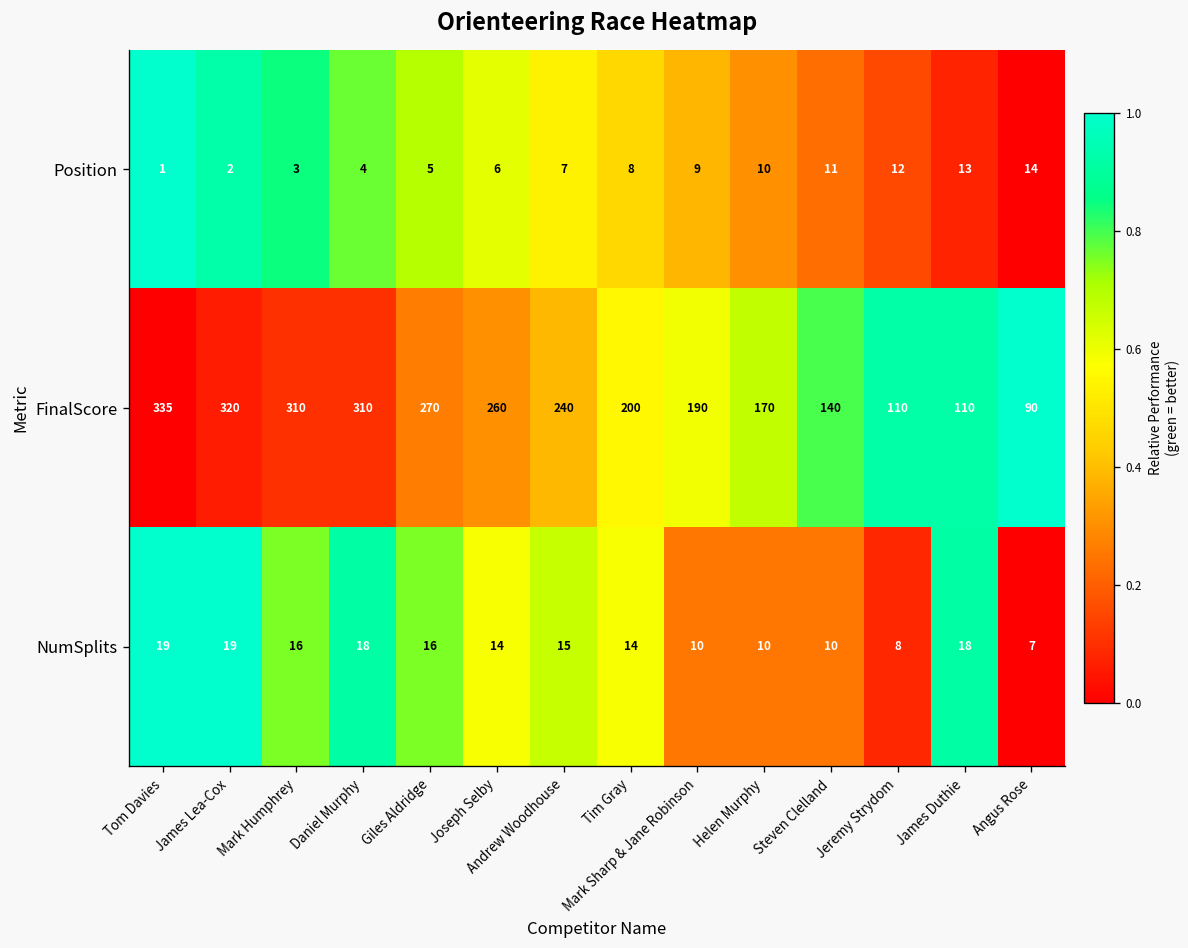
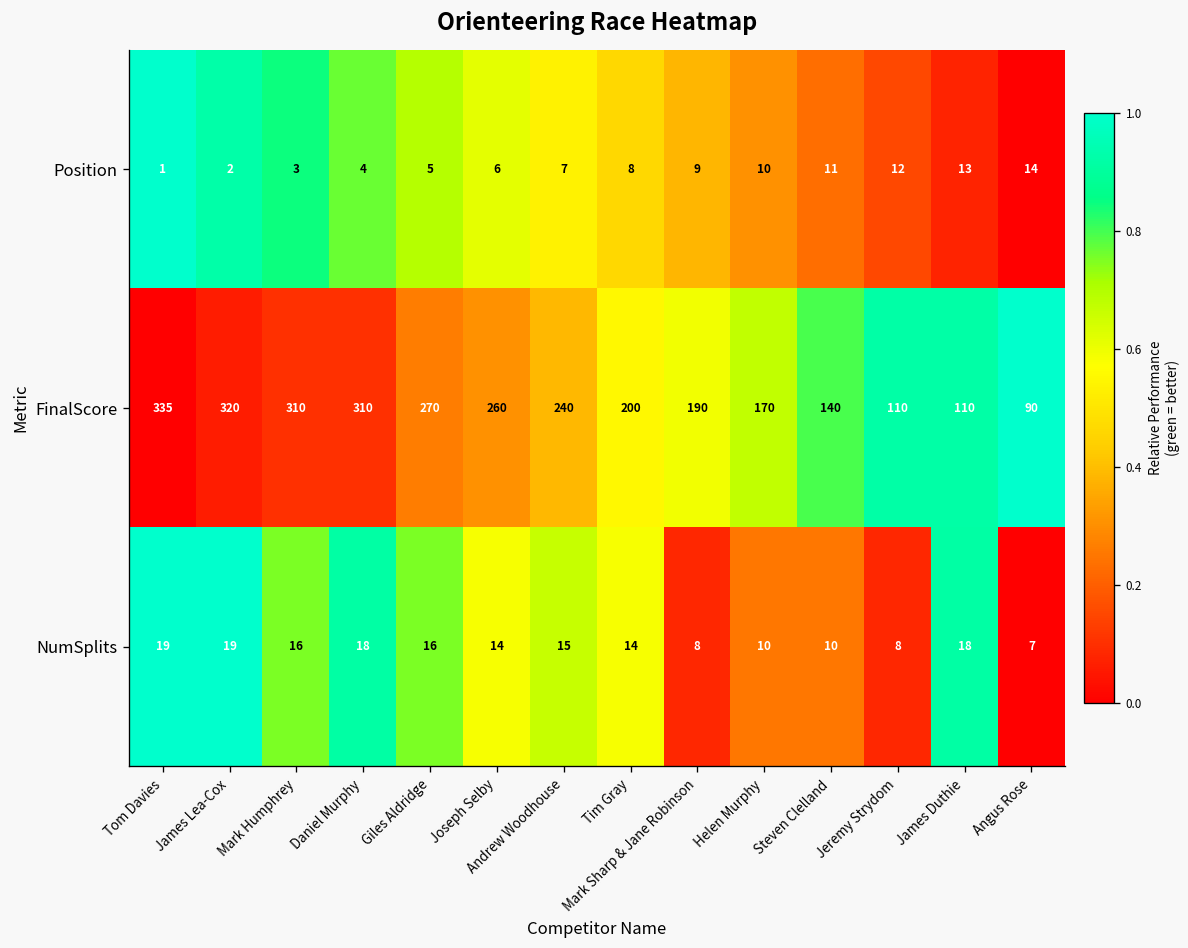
  {
    "Position": {
      "Tom Davies": 1,
      "James Lea-Cox": 2,
      "Mark Humphrey": 3,
      "Daniel Murphy": 4,
      "Giles Aldridge": 5,
      "Joseph Selby": 6,
      "Andrew Woodhouse": 7,
      "Tim Gray": 8,
      "Mark Sharp & Jane Robinson": 9,
      "Helen Murphy": 10,
      "Steven Clelland": 11,
      "Jeremy Strydom": 12,
      "James Duthie": 13,
      "Angus Rose": 14
    },
    "FinalScore": {
      "Tom Davies": 335,
      "James Lea-Cox": 320,
      "Mark Humphrey": 310,
      "Daniel Murphy": 310,
      "Giles Aldridge": 270,
      "Joseph Selby": 260,
      "Andrew Woodhouse": 240,
      "Tim Gray": 200,
      "Mark Sharp & Jane Robinson": 190,
      "Helen Murphy": 170,
      "Steven Clelland": 140,
      "Jeremy Strydom": 110,
      "James Duthie": 110,
      "Angus Rose": 90
    },
    "NumSplits": {
      "Tom Davies": 19,
      "James Lea-Cox": 19,
      "Mark Humphrey": 16,
      "Daniel Murphy": 18,
      "Giles Aldridge": 16,
      "Joseph Selby": 14,
      "Andrew Woodhouse": 15,
      "Tim Gray": 14,
-     "Mark Sharp & Jane Robinson": 10,
+     "Mark Sharp & Jane Robinson": 8,
      "Helen Murphy": 10,
      "Steven Clelland": 10,
      "Jeremy Strydom": 8,
      "James Duthie": 18,
      "Angus Rose": 7
    }
  }
